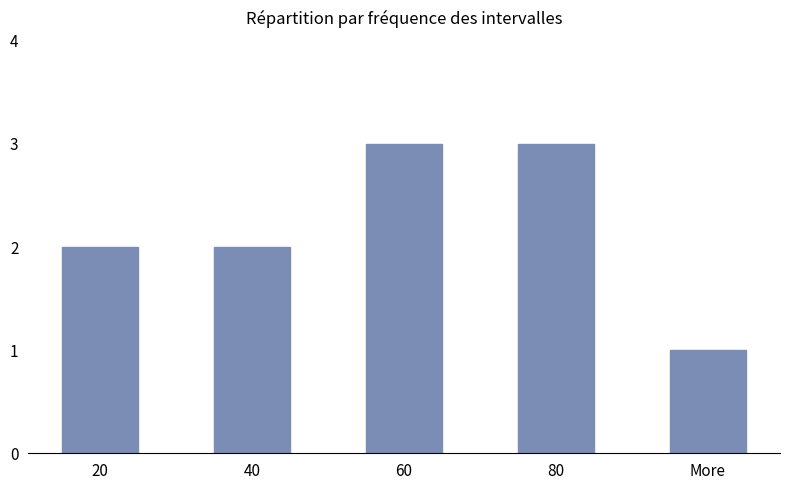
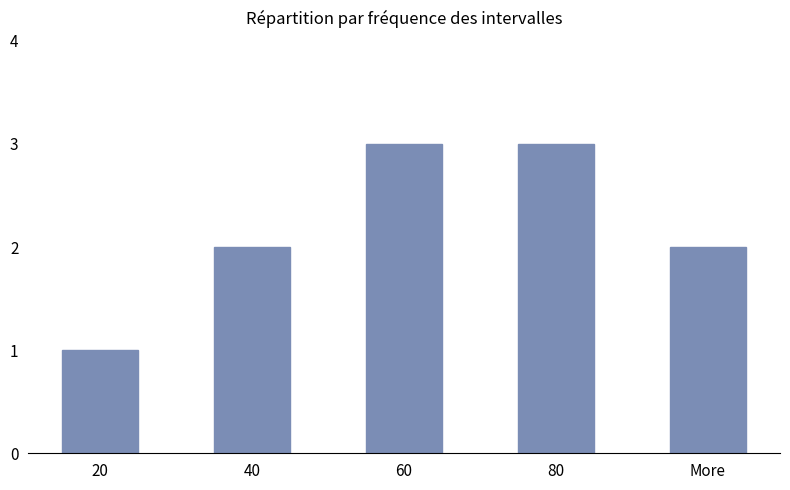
  {
-   "20": 2,
+   "20": 1,
    "40": 2,
    "60": 3,
    "80": 3,
-   "More": 1
+   "More": 2
  }
